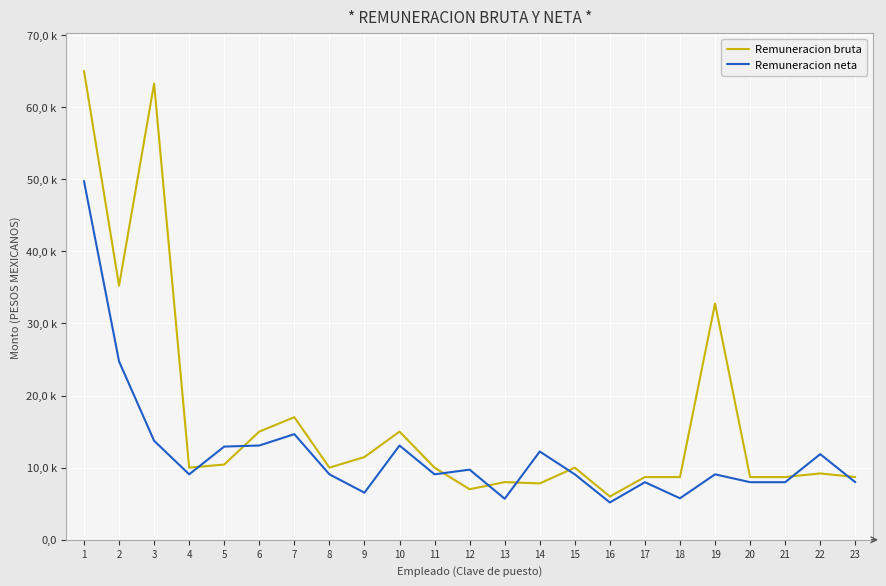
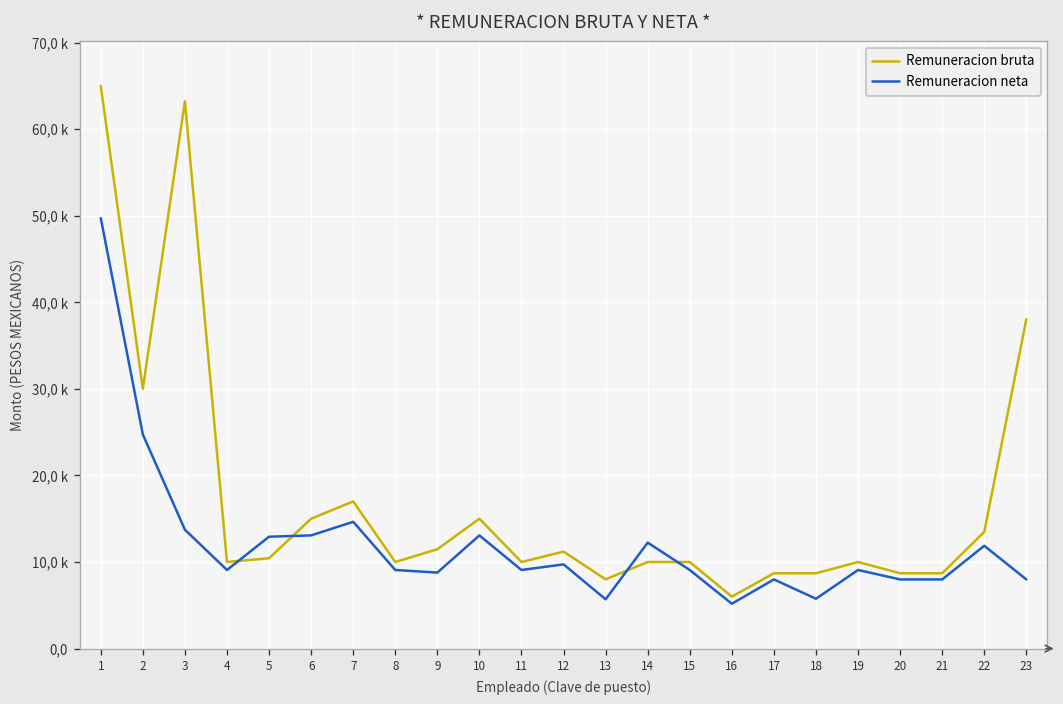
  {
    "Remuneracion bruta": {
      "1": 650000,
-     "2": 350000,
+     "2": 300000,
      "3": 630000,
      "4": 100000,
      "5": 100000,
      "6": 150000,
      "7": 170000,
      "8": 100000,
      "9": 110000,
      "10": 150000,
      "11": 100000,
-     "12": 70000,
+     "12": 110000,
      "13": 80000,
-     "14": 80000,
+     "14": 100000,
      "15": 100000,
      "16": 60000,
      "17": 90000,
      "18": 90000,
-     "19": 330000,
+     "19": 100000,
      "20": 90000,
      "21": 90000,
-     "22": 90000,
-     "23": 90000
+     "22": 130000,
+     "23": 380000
    },
    "Remuneracion neta": {
      "1": 500000,
      "2": 250000,
      "3": 140000,
      "4": 90000,
      "5": 130000,
      "6": 130000,
      "7": 150000,
      "8": 90000,
-     "9": 70000,
+     "9": 90000,
      "10": 130000,
      "11": 90000,
      "12": 100000,
      "13": 60000,
      "14": 120000,
      "15": 90000,
      "16": 50000,
      "17": 80000,
      "18": 60000,
      "19": 90000,
      "20": 80000,
      "21": 80000,
      "22": 120000,
      "23": 80000
    }
  }
